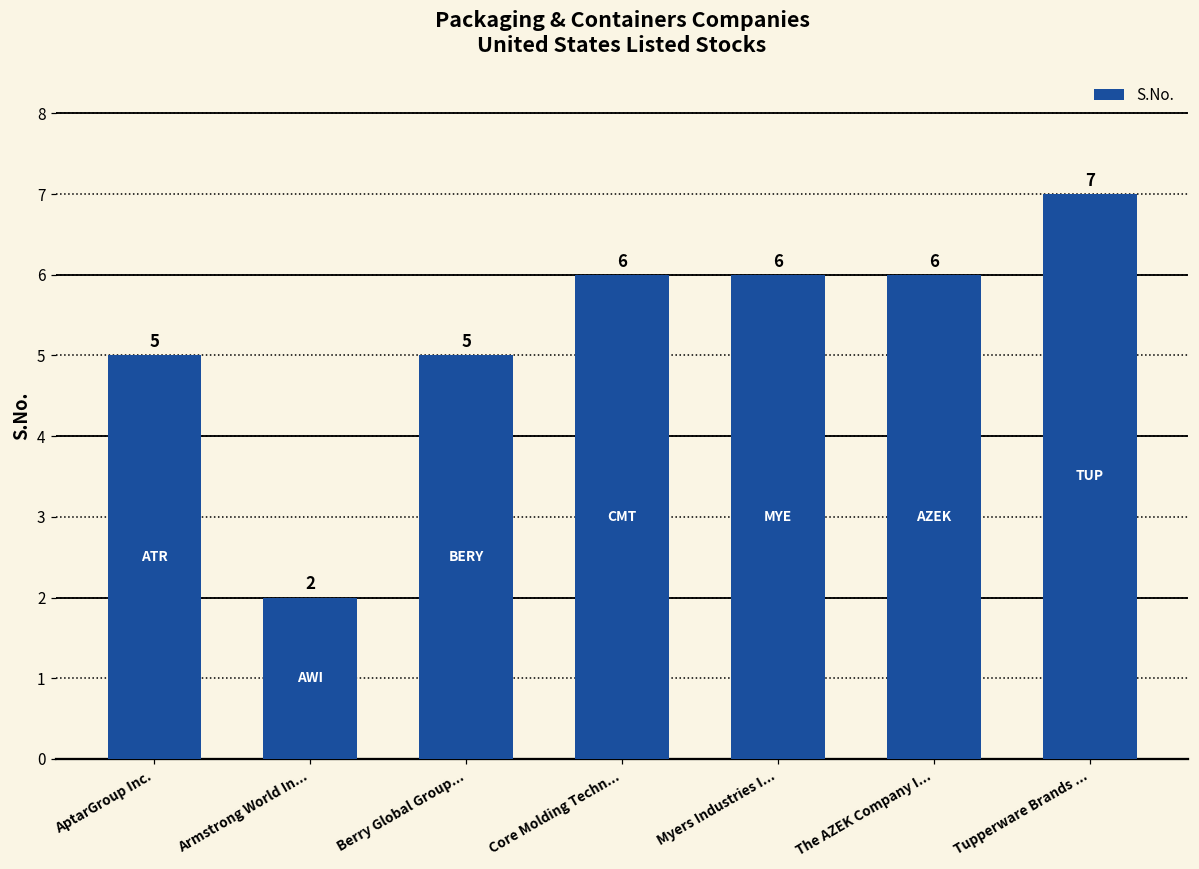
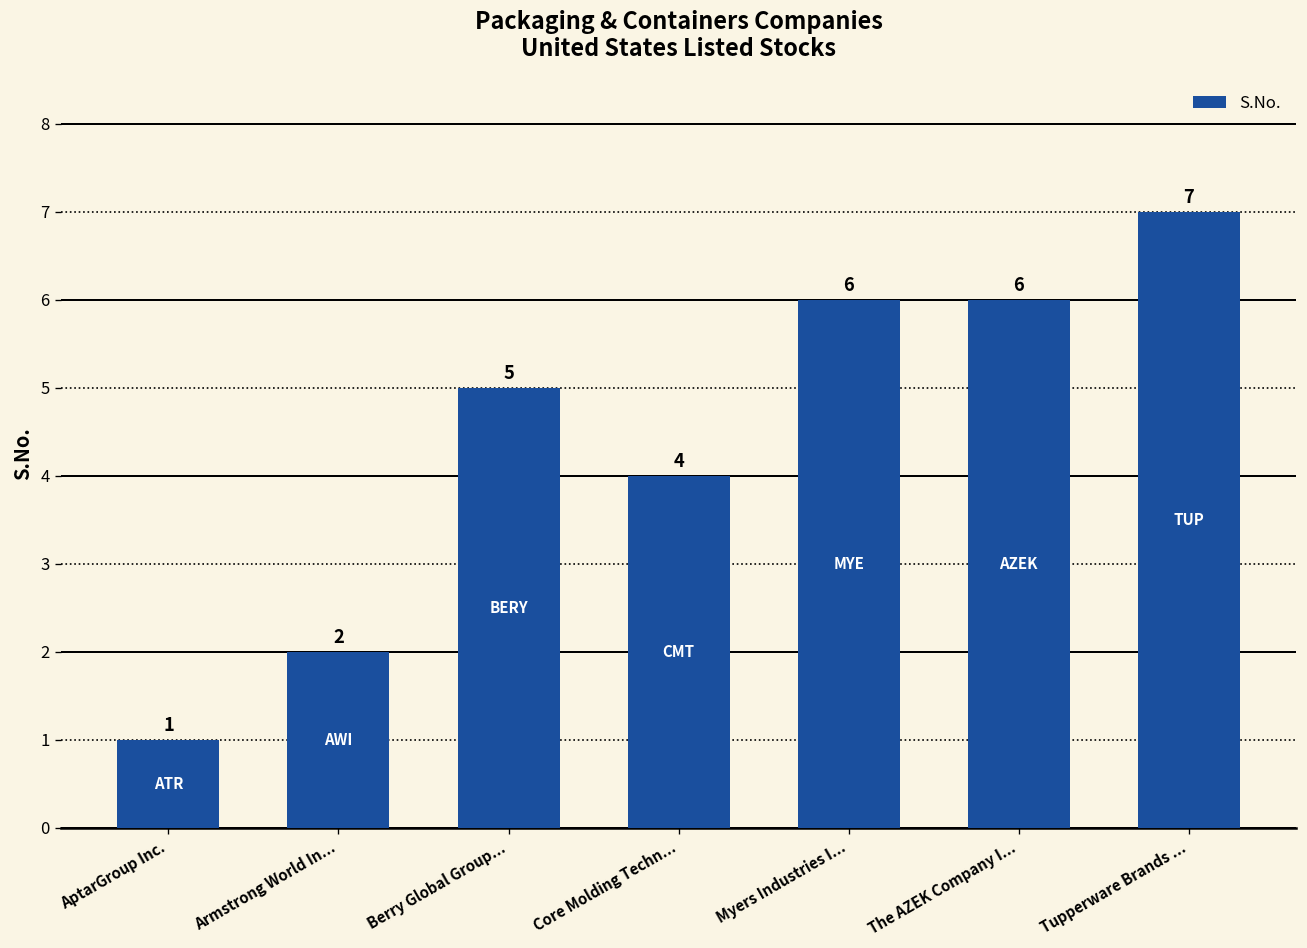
  {
-   "AptarGroup Inc.": 5,
+   "AptarGroup Inc.": 1,
    "Armstrong World In...": 2,
    "Berry Global Group...": 5,
-   "Core Molding Techn...": 6,
+   "Core Molding Techn...": 4,
    "Myers Industries I...": 6,
    "The AZEK Company I...": 6,
    "Tupperware Brands ...": 7
  }
